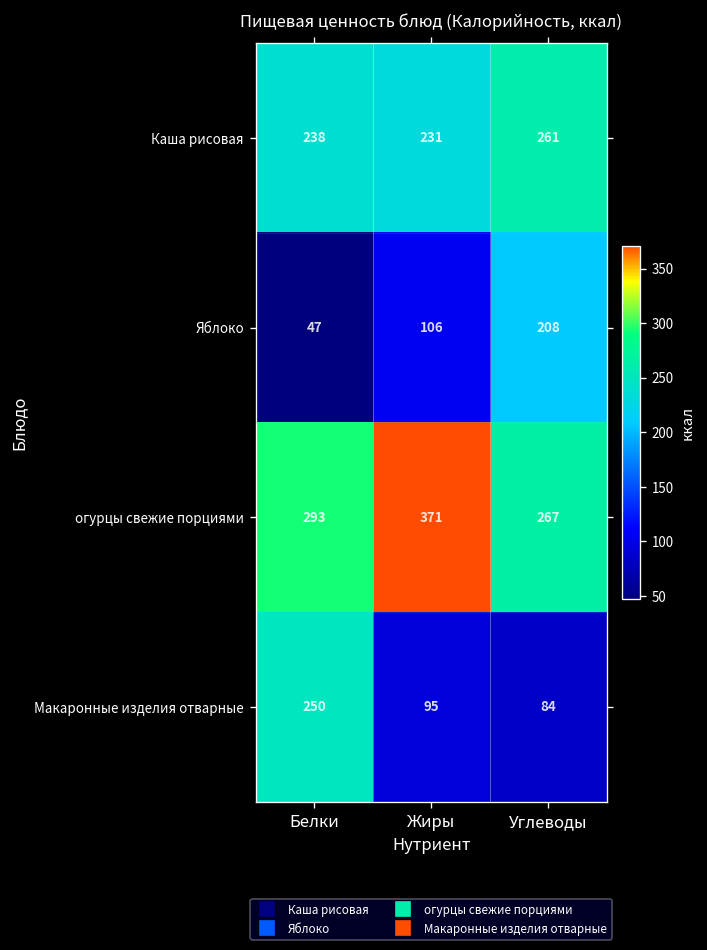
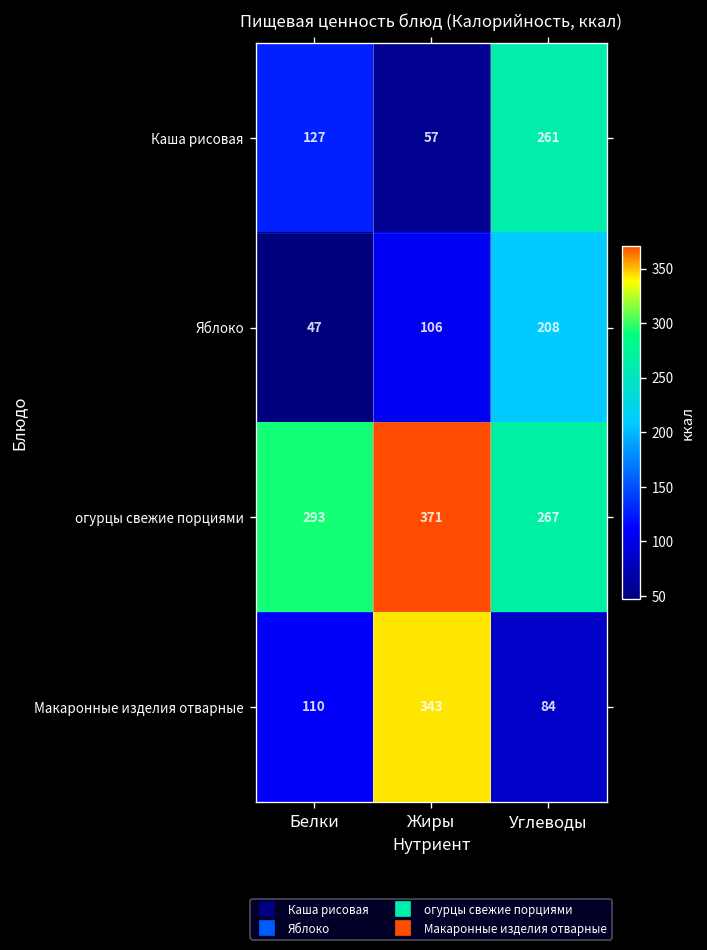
  {
    "Каша рисовая": {
-     "Белки": 238,
-     "Жиры": 231,
+     "Белки": 127,
+     "Жиры": 57,
      "Углеводы": 261
    },
    "Яблоко": {
      "Белки": 47,
      "Жиры": 106,
      "Углеводы": 208
    },
    "огурцы свежие порциями": {
      "Белки": 293,
      "Жиры": 371,
      "Углеводы": 267
    },
    "Макаронные изделия отварные": {
-     "Белки": 250,
-     "Жиры": 95,
+     "Белки": 110,
+     "Жиры": 343,
      "Углеводы": 84
    }
  }
